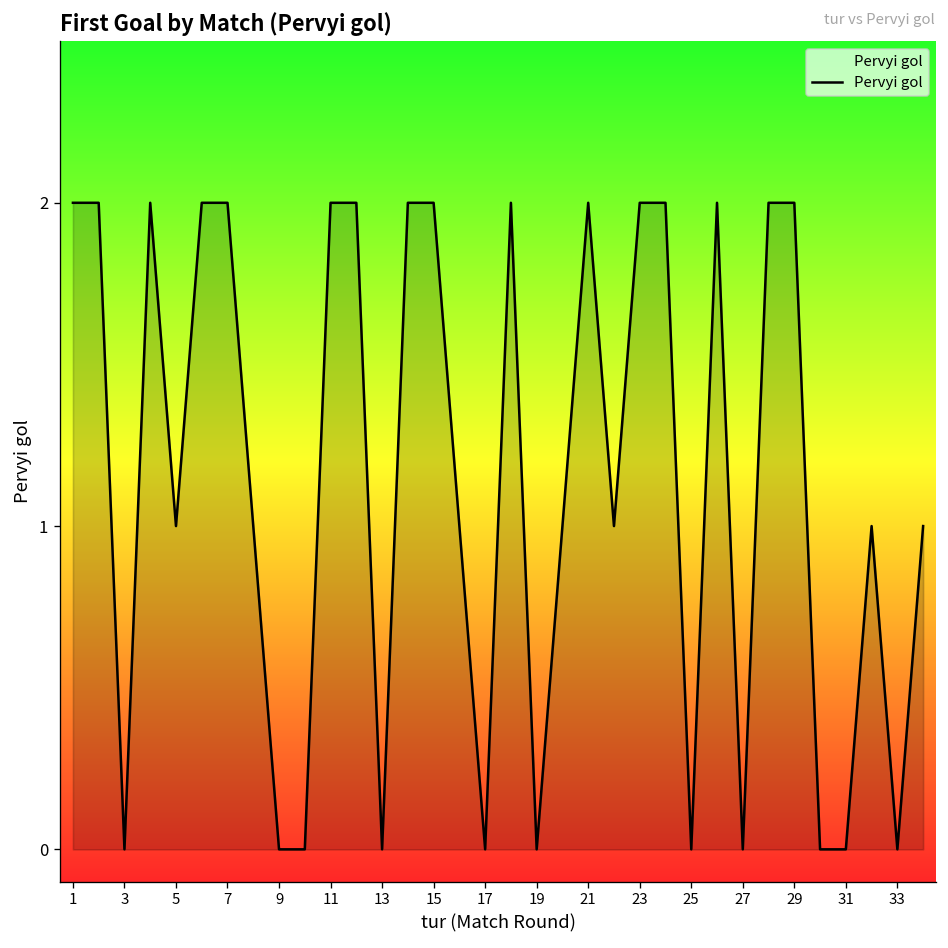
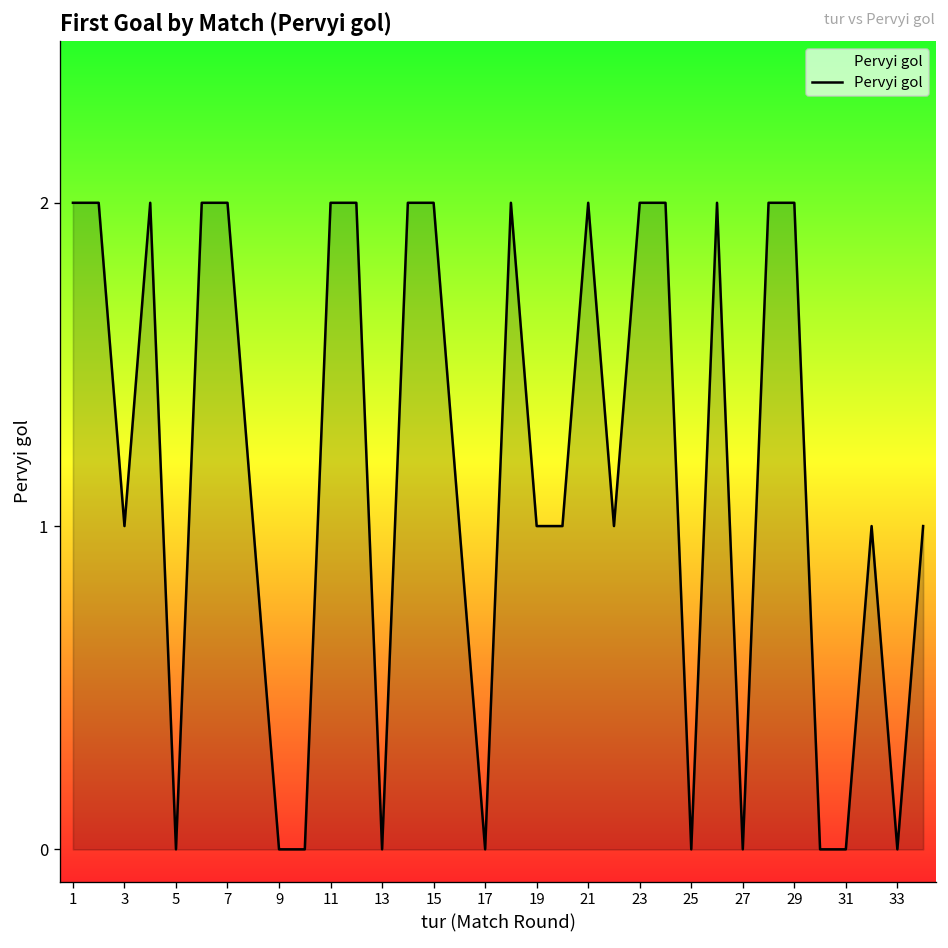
  {
    "1": 2,
-   "3": 0,
-   "5": 1,
+   "3": 1,
+   "5": 0,
    "7": 2,
    "9": 0,
    "11": 2,
    "13": 0,
    "15": 2,
    "17": 0,
-   "19": 0,
+   "19": 1,
    "21": 2,
    "23": 2,
    "25": 0,
    "27": 0,
    "29": 2,
    "31": 0,
    "33": 0
  }
